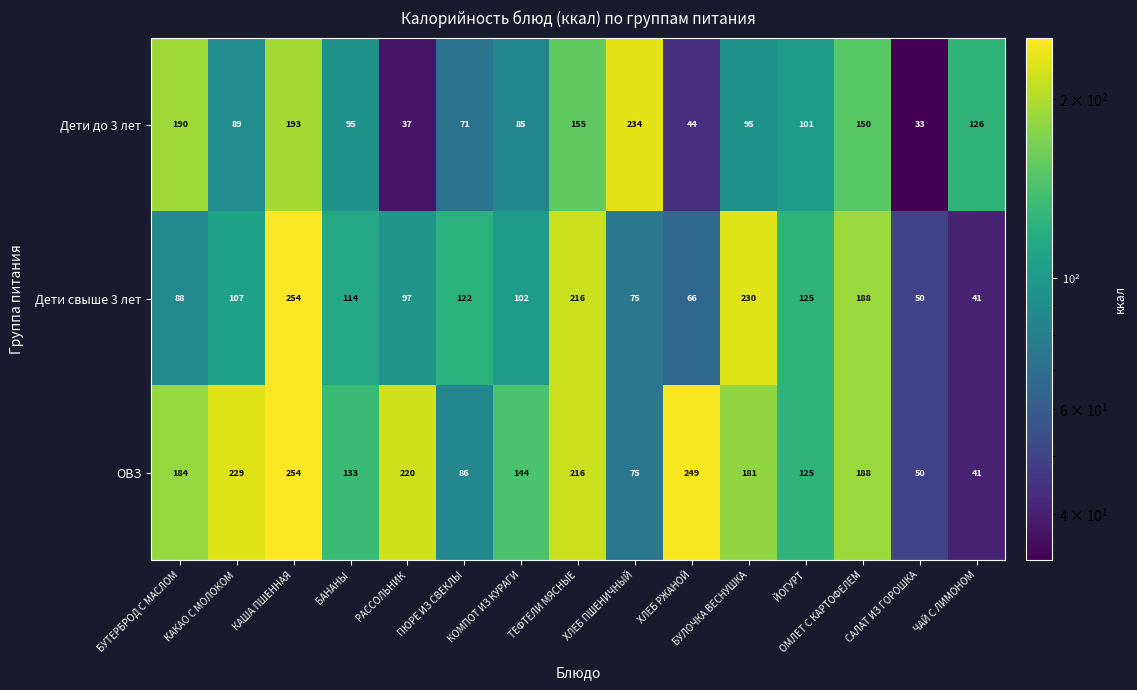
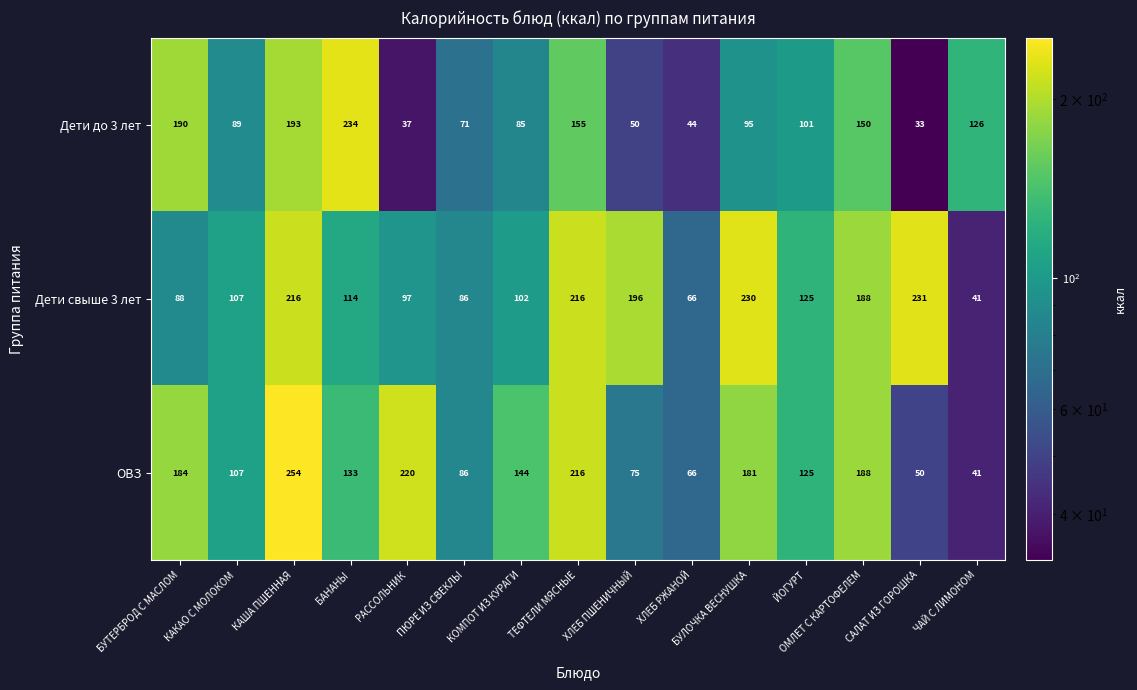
  {
    "Дети до 3 лет": {
      "БУТЕРБРОД С МАСЛОМ": 190,
      "КАКАО С МОЛОКОМ": 89,
      "КАША ПШЕННАЯ": 193,
-     "БАНАНЫ": 95,
+     "БАНАНЫ": 234,
      "РАССОЛЬНИК": 37,
      "ПЮРЕ ИЗ СВЕКЛЫ": 71,
      "КОМПОТ ИЗ КУРАГИ": 85,
      "ТЕФТЕЛИ МЯСНЫЕ": 155,
-     "ХЛЕБ ПШЕНИЧНЫЙ": 234,
+     "ХЛЕБ ПШЕНИЧНЫЙ": 50,
      "ХЛЕБ РЖАНОЙ": 44,
      "БУЛОЧКА ВЕСНУШКА": 95,
      "ЙОГУРТ": 101,
      "ОМЛЕТ С КАРТОФЕЛЕМ": 150,
      "САЛАТ ИЗ ГОРОШКА": 33,
      "ЧАЙ С ЛИМОНОМ": 126
    },
    "Дети свыше 3 лет": {
      "БУТЕРБРОД С МАСЛОМ": 88,
      "КАКАО С МОЛОКОМ": 107,
-     "КАША ПШЕННАЯ": 254,
+     "КАША ПШЕННАЯ": 216,
      "БАНАНЫ": 114,
      "РАССОЛЬНИК": 97,
-     "ПЮРЕ ИЗ СВЕКЛЫ": 122,
+     "ПЮРЕ ИЗ СВЕКЛЫ": 86,
      "КОМПОТ ИЗ КУРАГИ": 102,
      "ТЕФТЕЛИ МЯСНЫЕ": 216,
-     "ХЛЕБ ПШЕНИЧНЫЙ": 75,
+     "ХЛЕБ ПШЕНИЧНЫЙ": 196,
      "ХЛЕБ РЖАНОЙ": 66,
      "БУЛОЧКА ВЕСНУШКА": 230,
      "ЙОГУРТ": 125,
      "ОМЛЕТ С КАРТОФЕЛЕМ": 188,
-     "САЛАТ ИЗ ГОРОШКА": 50,
+     "САЛАТ ИЗ ГОРОШКА": 231,
      "ЧАЙ С ЛИМОНОМ": 41
    },
    "ОВЗ": {
      "БУТЕРБРОД С МАСЛОМ": 184,
-     "КАКАО С МОЛОКОМ": 229,
+     "КАКАО С МОЛОКОМ": 107,
      "КАША ПШЕННАЯ": 254,
      "БАНАНЫ": 133,
      "РАССОЛЬНИК": 220,
      "ПЮРЕ ИЗ СВЕКЛЫ": 86,
      "КОМПОТ ИЗ КУРАГИ": 144,
      "ТЕФТЕЛИ МЯСНЫЕ": 216,
      "ХЛЕБ ПШЕНИЧНЫЙ": 75,
-     "ХЛЕБ РЖАНОЙ": 249,
+     "ХЛЕБ РЖАНОЙ": 66,
      "БУЛОЧКА ВЕСНУШКА": 181,
      "ЙОГУРТ": 125,
      "ОМЛЕТ С КАРТОФЕЛЕМ": 188,
      "САЛАТ ИЗ ГОРОШКА": 50,
      "ЧАЙ С ЛИМОНОМ": 41
    }
  }
